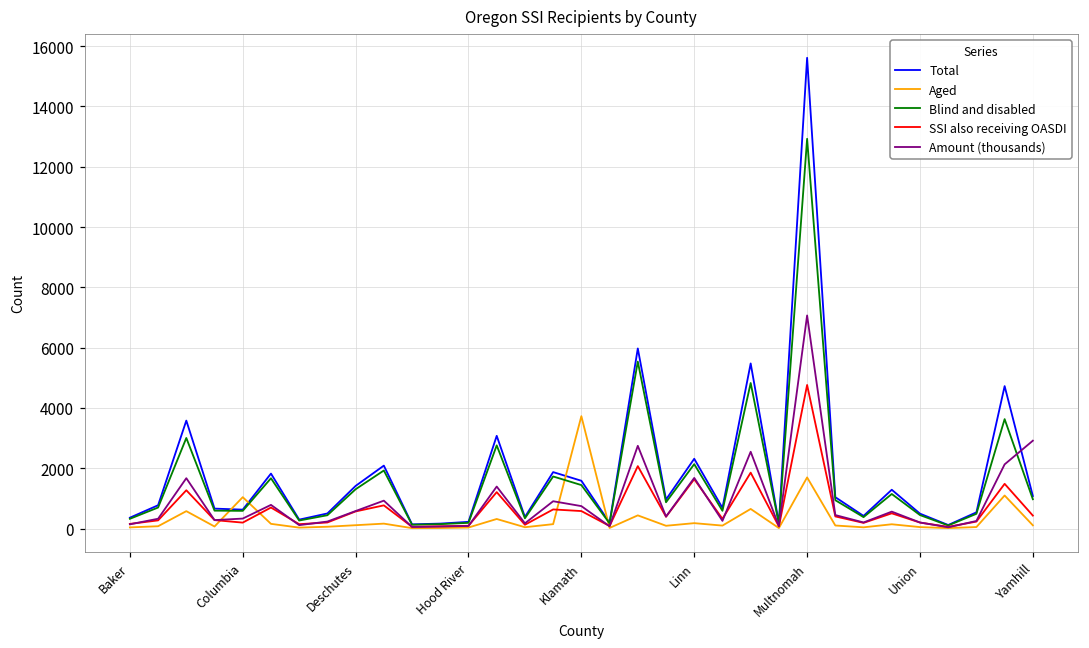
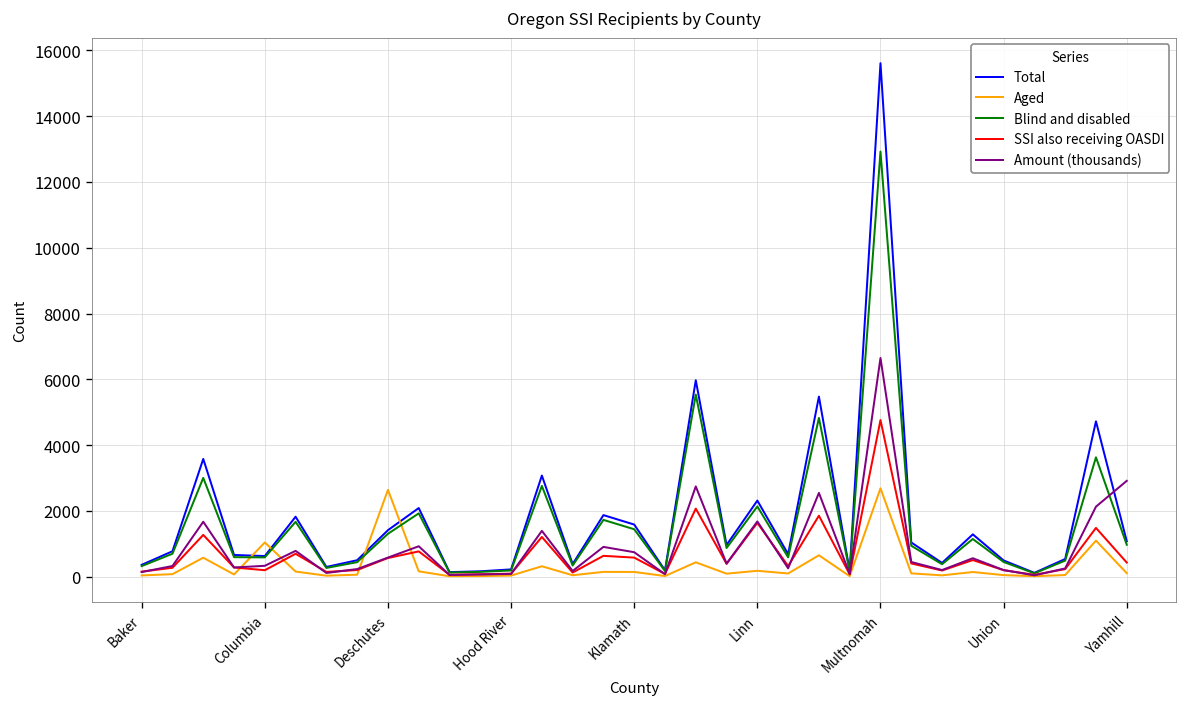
  {
    "Total": {
      "Deschutes": 1400,
      "Klamath": 1600,
      "Linn": 2300,
      "Multnomah": 15600,
      "Yamhill": 1100
    },
    "Aged": {
      "Baker": 0,
      "Columbia": 1000,
-     "Deschutes": 100,
-     "Klamath": 3700,
+     "Deschutes": 2600,
+     "Klamath": 100,
      "Linn": 200,
-     "Multnomah": 1700,
+     "Multnomah": 2700,
      "Union": 0,
      "Yamhill": 100
    },
    "Blind and disabled": {
      "Deschutes": 1300,
      "Klamath": 1400,
      "Linn": 2100,
      "Multnomah": 12900,
      "Yamhill": 1000
    },
    "SSI also receiving OASDI": {
      "Columbia": 200,
      "Klamath": 600,
      "Multnomah": 4800,
      "Yamhill": 400
    },
    "Amount (thousands)": {
      "Columbia": 300,
      "Klamath": 700,
-     "Multnomah": 7100,
+     "Multnomah": 6600,
      "Yamhill": 2900
    }
  }
